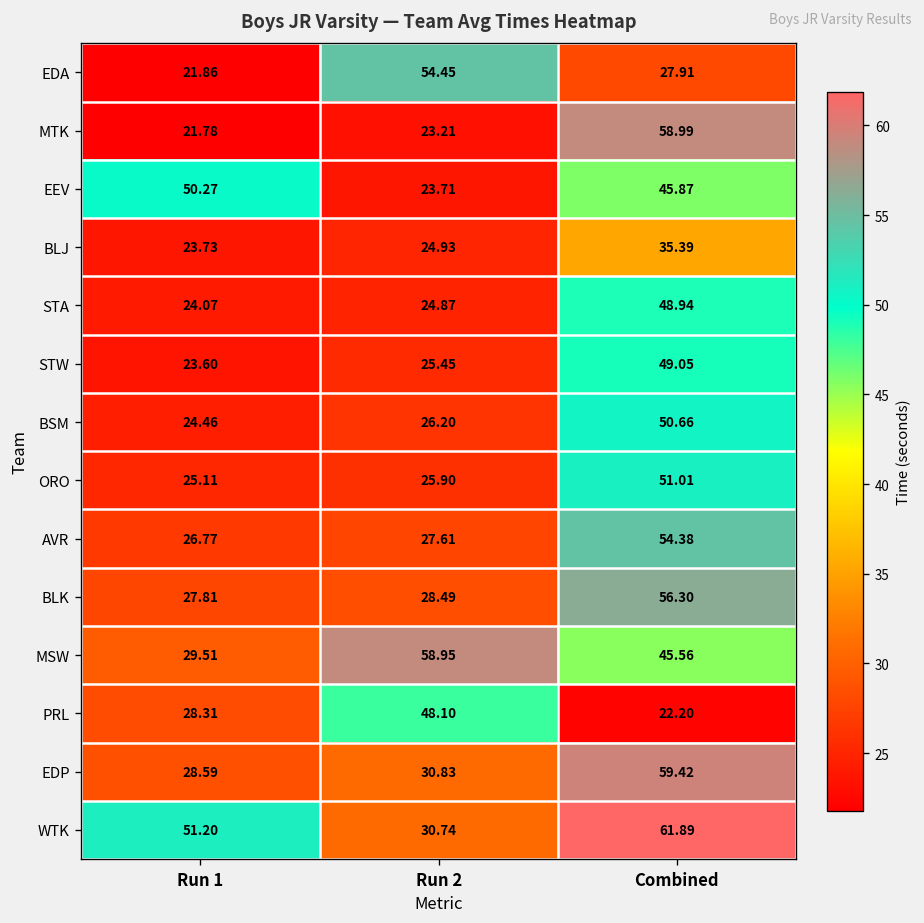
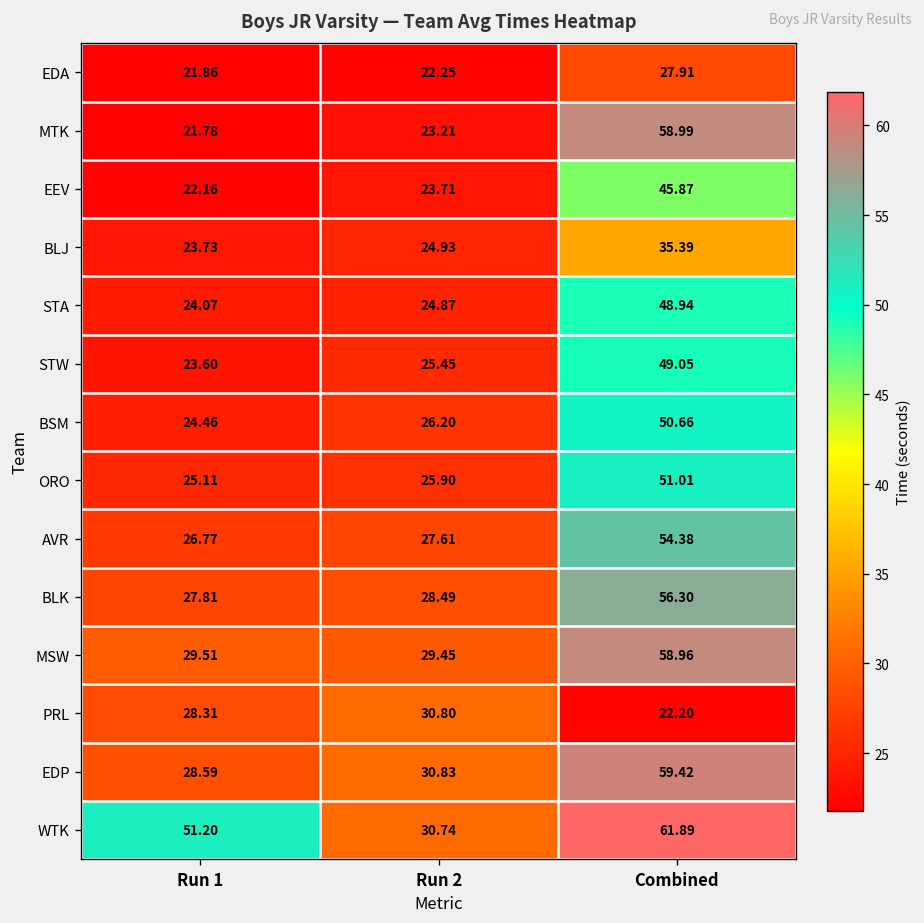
  {
    "EDA": {
      "Run 1": 21.86,
-     "Run 2": 54.45,
+     "Run 2": 22.25,
      "Combined": 27.91
    },
    "MTK": {
      "Run 1": 21.78,
      "Run 2": 23.21,
      "Combined": 58.99
    },
    "EEV": {
-     "Run 1": 50.27,
+     "Run 1": 22.16,
      "Run 2": 23.71,
      "Combined": 45.87
    },
    "BLJ": {
      "Run 1": 23.73,
      "Run 2": 24.93,
      "Combined": 35.39
    },
    "STA": {
      "Run 1": 24.07,
      "Run 2": 24.87,
      "Combined": 48.94
    },
    "STW": {
      "Run 1": 23.60,
      "Run 2": 25.45,
      "Combined": 49.05
    },
    "BSM": {
      "Run 1": 24.46,
      "Run 2": 26.20,
      "Combined": 50.66
    },
    "ORO": {
      "Run 1": 25.11,
      "Run 2": 25.90,
      "Combined": 51.01
    },
    "AVR": {
      "Run 1": 26.77,
      "Run 2": 27.61,
      "Combined": 54.38
    },
    "BLK": {
      "Run 1": 27.81,
      "Run 2": 28.49,
      "Combined": 56.30
    },
    "MSW": {
      "Run 1": 29.51,
-     "Run 2": 58.95,
-     "Combined": 45.56
+     "Run 2": 29.45,
+     "Combined": 58.96
    },
    "PRL": {
      "Run 1": 28.31,
-     "Run 2": 48.10,
+     "Run 2": 30.80,
      "Combined": 22.20
    },
    "EDP": {
      "Run 1": 28.59,
      "Run 2": 30.83,
      "Combined": 59.42
    },
    "WTK": {
      "Run 1": 51.20,
      "Run 2": 30.74,
      "Combined": 61.89
    }
  }
